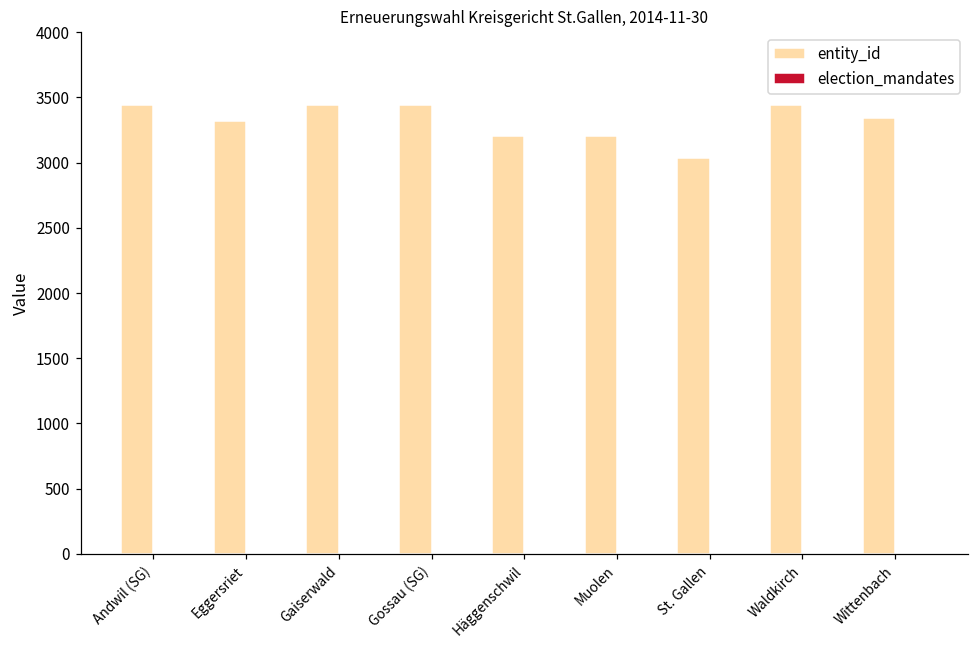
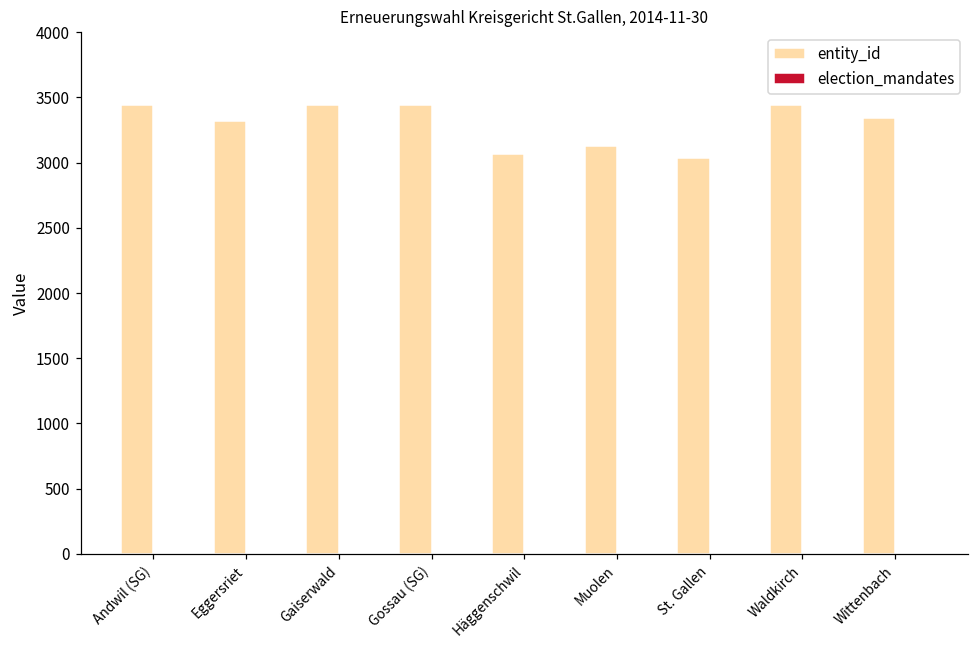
  {
    "entity_id": {
      "Andwil (SG)": 3440,
      "Eggersriet": 3320,
      "Gaiserwald": 3440,
      "Gossau (SG)": 3440,
-     "Häggenschwil": 3200,
-     "Muolen": 3200,
+     "Häggenschwil": 3070,
+     "Muolen": 3130,
      "St. Gallen": 3030,
      "Waldkirch": 3440,
      "Wittenbach": 3350
    }
  }
